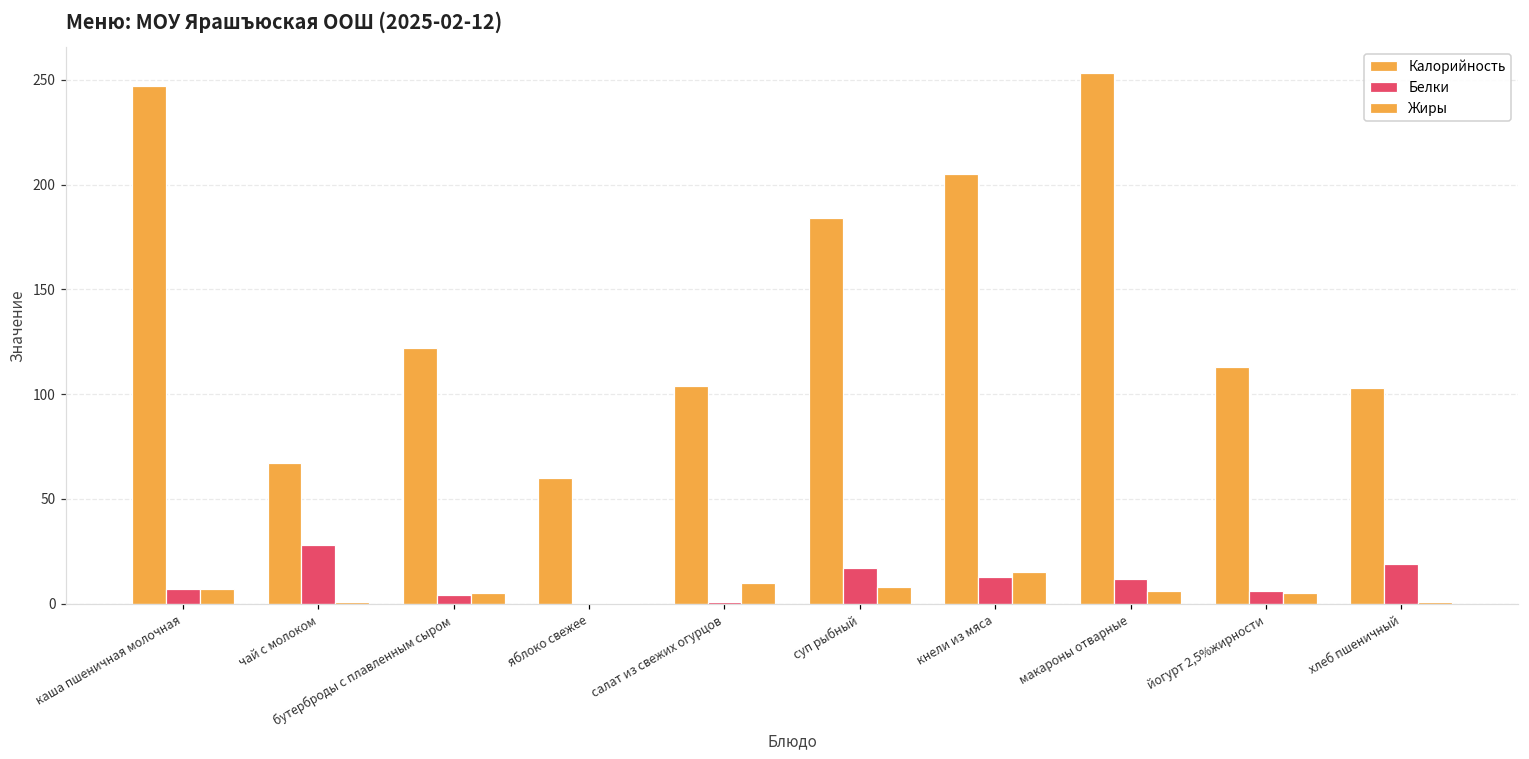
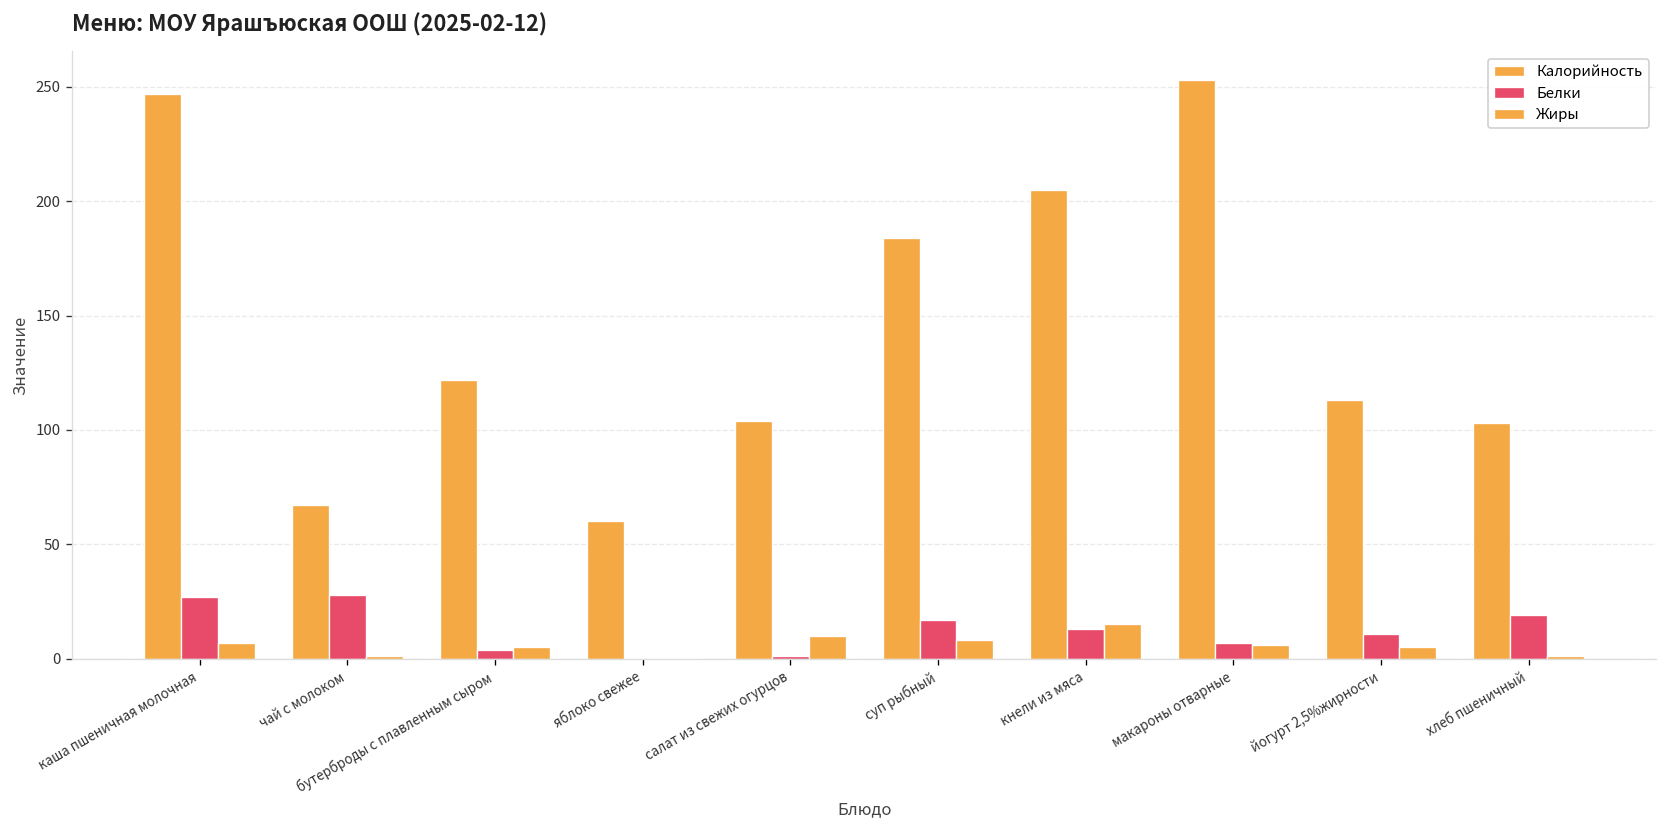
  {
    "Белки": {
-     "каша пшеничная молочная": 7,
+     "каша пшеничная молочная": 27,
      "чай с молоком": 28,
      "бутерброды с плавленным сыром": 4,
      "суп рыбный": 17,
      "кнели из мяса": 13,
-     "макароны отварные": 12,
-     "йогурт 2,5%жирности": 6,
+     "макароны отварные": 7,
+     "йогурт 2,5%жирности": 11,
      "хлеб пшеничный": 19
    }
  }
